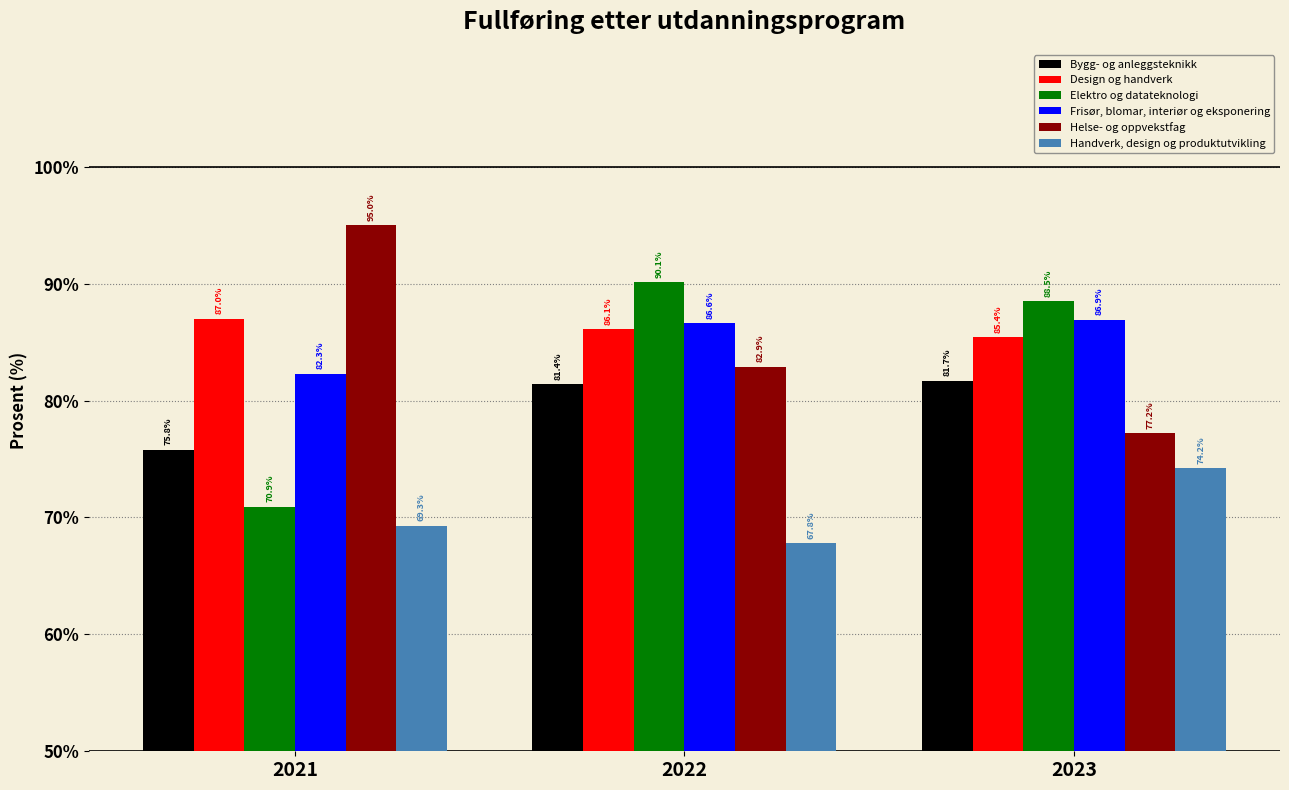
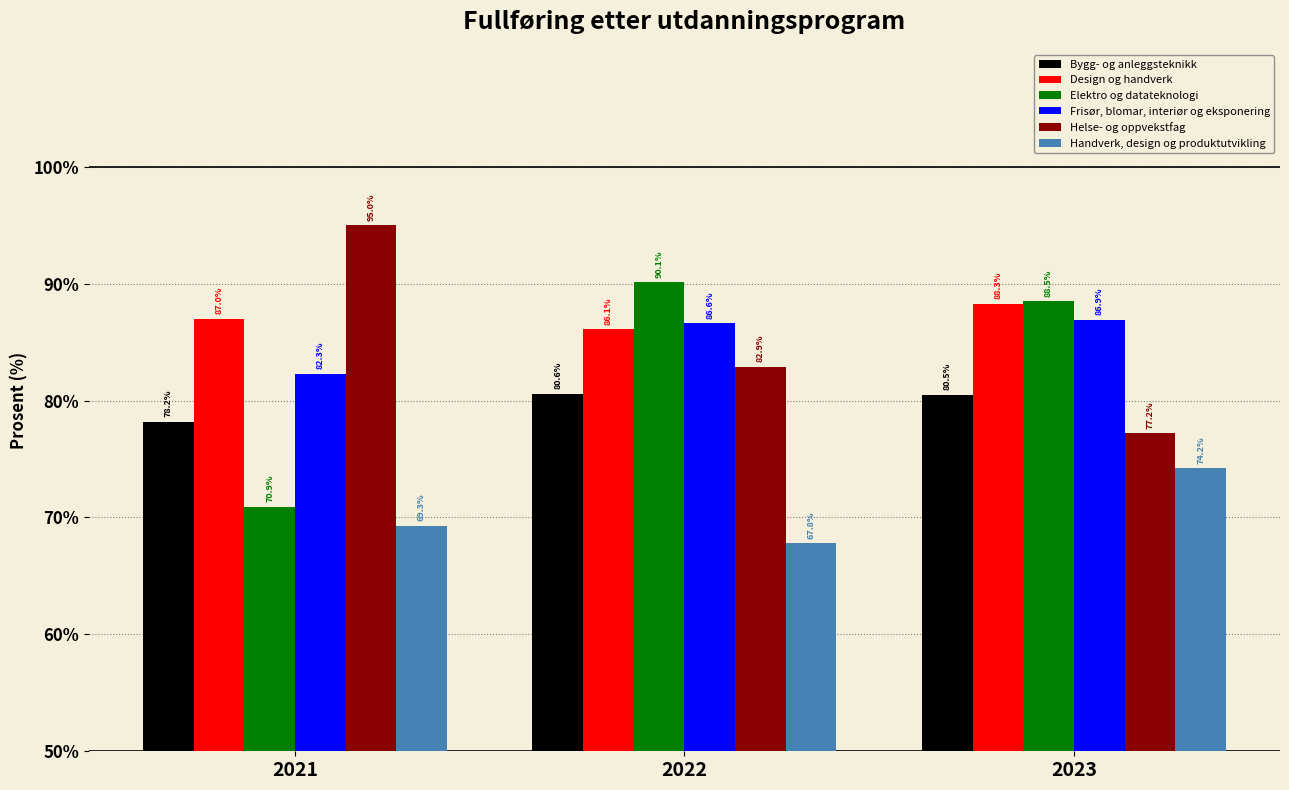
  {
    "Bygg- og anleggsteknikk": {
-     "2021": "75.8%",
-     "2022": "81.4%",
-     "2023": "81.7%"
+     "2021": "78.2%",
+     "2022": "80.6%",
+     "2023": "80.5%"
    },
    "Design og handverk": {
      "2021": "87.0%",
      "2022": "86.1%",
-     "2023": "85.4%"
+     "2023": "88.3%"
    },
    "Elektro og datateknologi": {
      "2021": "70.9%",
      "2022": "90.1%",
      "2023": "88.5%"
    },
    "Frisør, blomar, interiør og eksponering": {
      "2021": "82.3%",
      "2022": "86.6%",
      "2023": "86.9%"
    },
    "Helse- og oppvekstfag": {
      "2021": "95.0%",
      "2022": "82.9%",
      "2023": "77.2%"
    },
    "Handverk, design og produktutvikling": {
      "2021": "69.3%",
      "2022": "67.8%",
      "2023": "74.2%"
    }
  }
